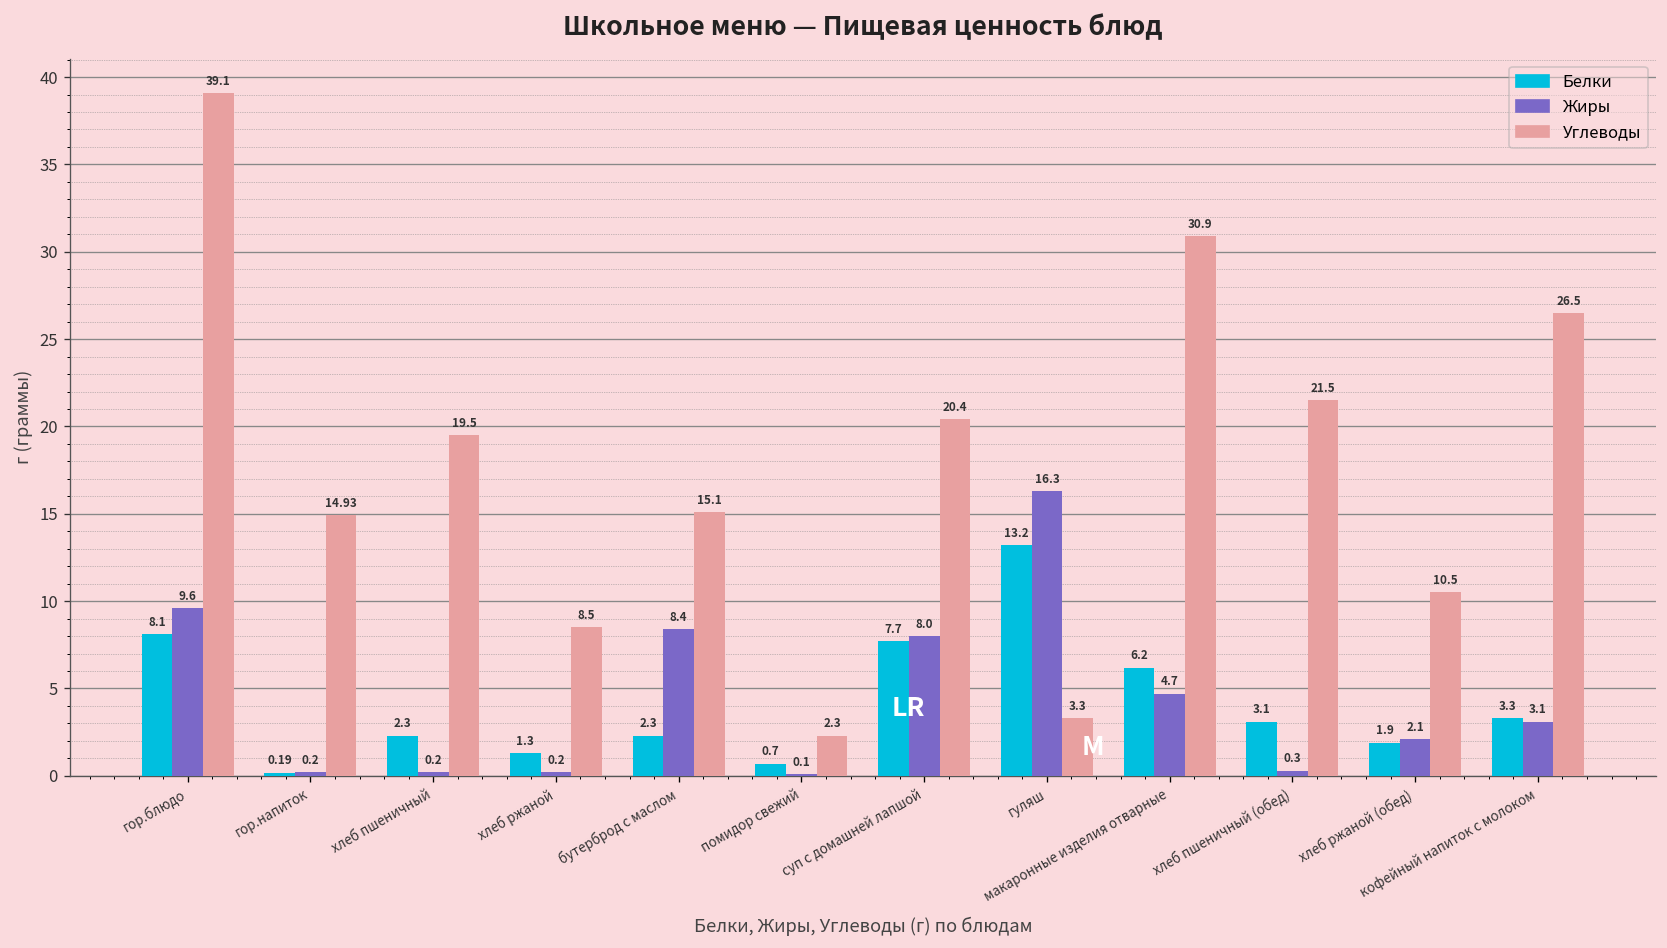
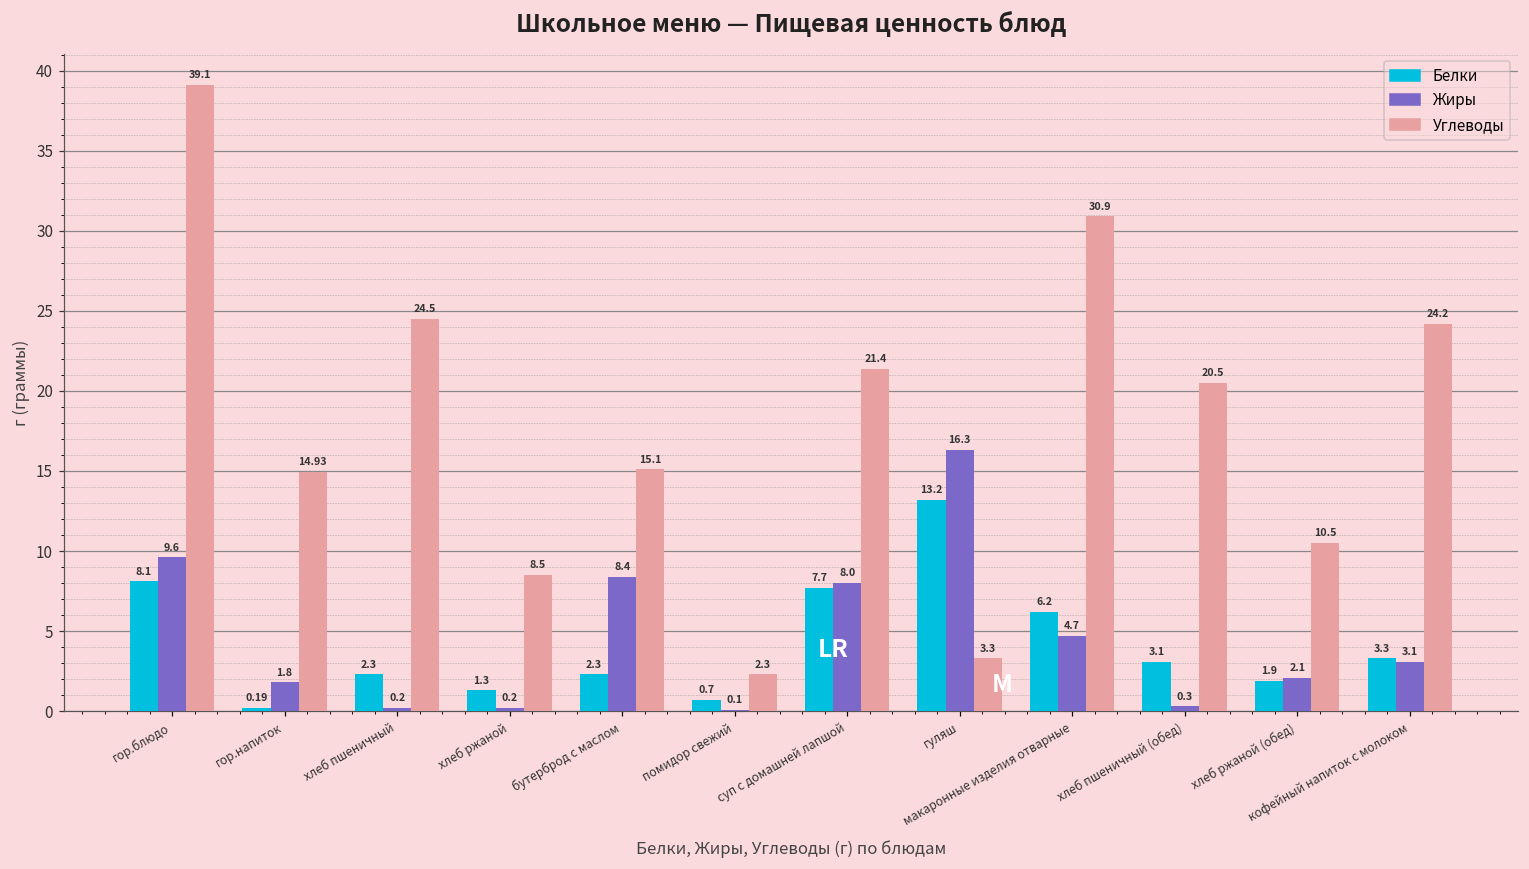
  {
    "Белки": {
      "гор.блюдо": 8.1,
      "гор.напиток": 0.19,
      "хлеб пшеничный": 2.3,
      "хлеб ржаной": 1.3,
      "бутерброд с маслом": 2.3,
      "помидор свежий": 0.7,
      "суп с домашней лапшой": 7.7,
      "гуляш": 13.2,
      "макаронные изделия отварные": 6.2,
      "хлеб пшеничный (обед)": 3.1,
      "хлеб ржаной (обед)": 1.9,
      "кофейный напиток с молоком": 3.3
    },
    "Жиры": {
      "гор.блюдо": 9.6,
-     "гор.напиток": 0.2,
+     "гор.напиток": 1.8,
      "хлеб пшеничный": 0.2,
      "хлеб ржаной": 0.2,
      "бутерброд с маслом": 8.4,
      "помидор свежий": 0.1,
      "суп с домашней лапшой": 8.0,
      "гуляш": 16.3,
      "макаронные изделия отварные": 4.7,
      "хлеб пшеничный (обед)": 0.3,
      "хлеб ржаной (обед)": 2.1,
      "кофейный напиток с молоком": 3.1
    },
    "Углеводы": {
      "гор.блюдо": 39.1,
      "гор.напиток": 14.93,
-     "хлеб пшеничный": 19.5,
+     "хлеб пшеничный": 24.5,
      "хлеб ржаной": 8.5,
      "бутерброд с маслом": 15.1,
      "помидор свежий": 2.3,
-     "суп с домашней лапшой": 20.4,
+     "суп с домашней лапшой": 21.4,
      "гуляш": 3.3,
      "макаронные изделия отварные": 30.9,
-     "хлеб пшеничный (обед)": 21.5,
+     "хлеб пшеничный (обед)": 20.5,
      "хлеб ржаной (обед)": 10.5,
-     "кофейный напиток с молоком": 26.5
+     "кофейный напиток с молоком": 24.2
    }
  }
